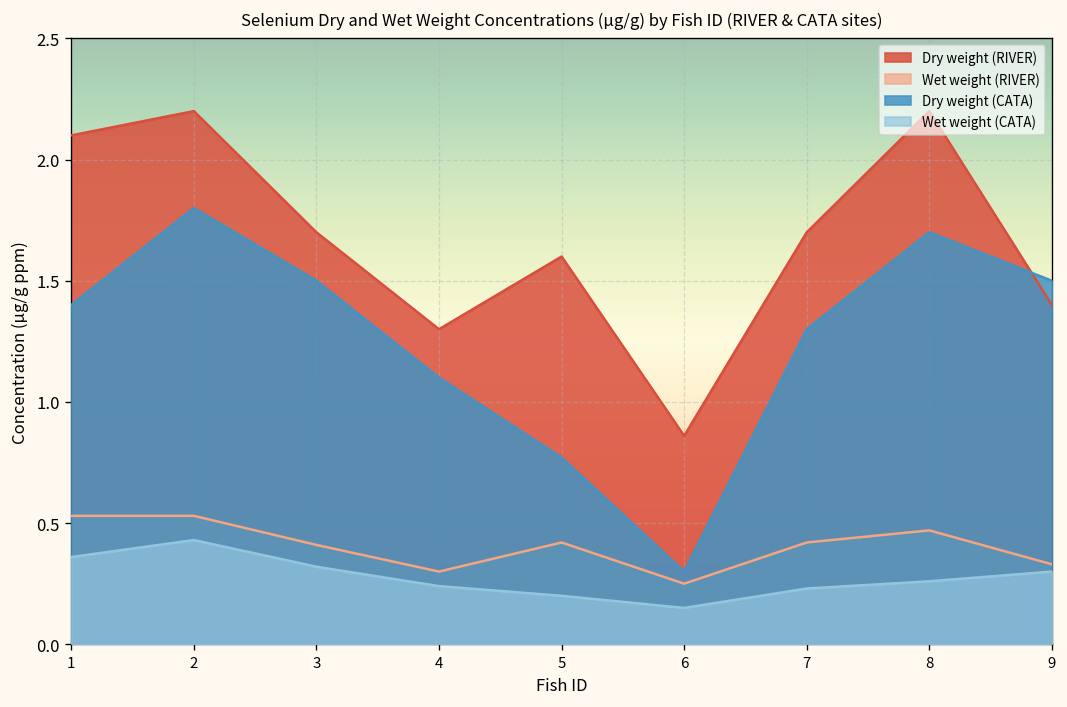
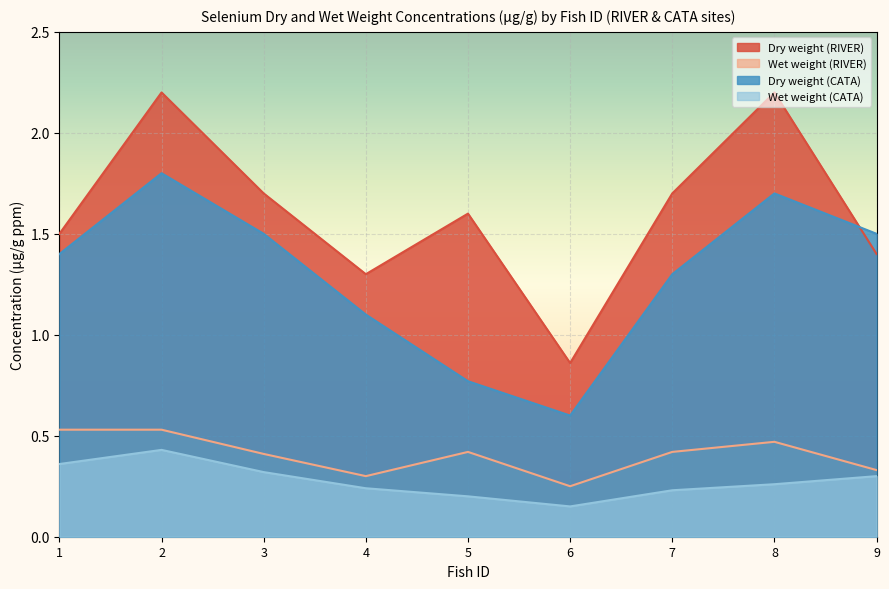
  {
    "Dry weight (RIVER)": {
-     "1": 2.1,
+     "1": 1.5,
      "2": 2.2,
      "3": 1.7,
      "4": 1.3,
      "5": 1.6,
      "6": 0.86,
      "7": 1.7,
      "9": 1.4
    },
    "Wet weight (RIVER)": {
      "1": 0.53,
      "2": 0.53,
      "3": 0.4,
      "4": 0.3,
      "5": 0.42,
      "6": 0.25,
      "7": 0.42,
      "8": 0.47,
      "9": 0.33
    },
    "Dry weight (CATA)": {
      "1": 1.4,
      "2": 1.8,
      "3": 1.5,
      "4": 1.1,
      "5": 0.77,
-     "6": 0.3,
+     "6": 0.6,
      "7": 1.3,
      "8": 1.7,
      "9": 1.5
    },
    "Wet weight (CATA)": {
      "1": 0.36,
      "2": 0.43,
      "3": 0.32,
      "4": 0.24,
      "5": 0.2,
      "6": 0.15,
      "7": 0.23,
      "8": 0.26,
      "9": 0.3
    }
  }
